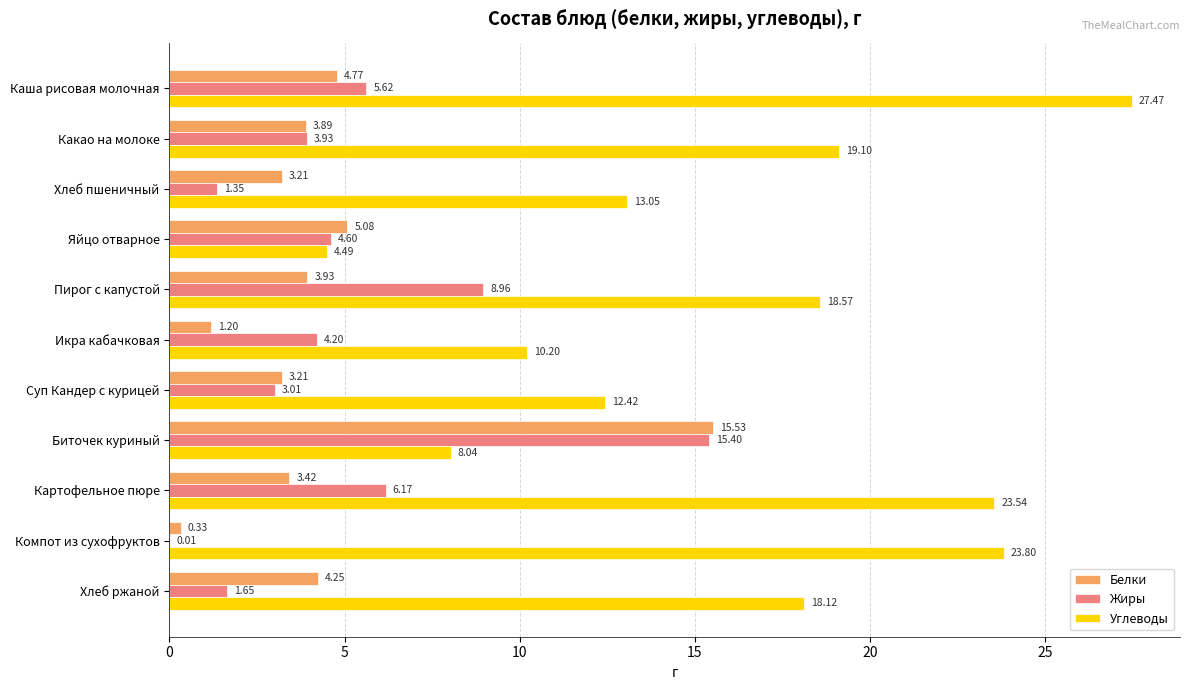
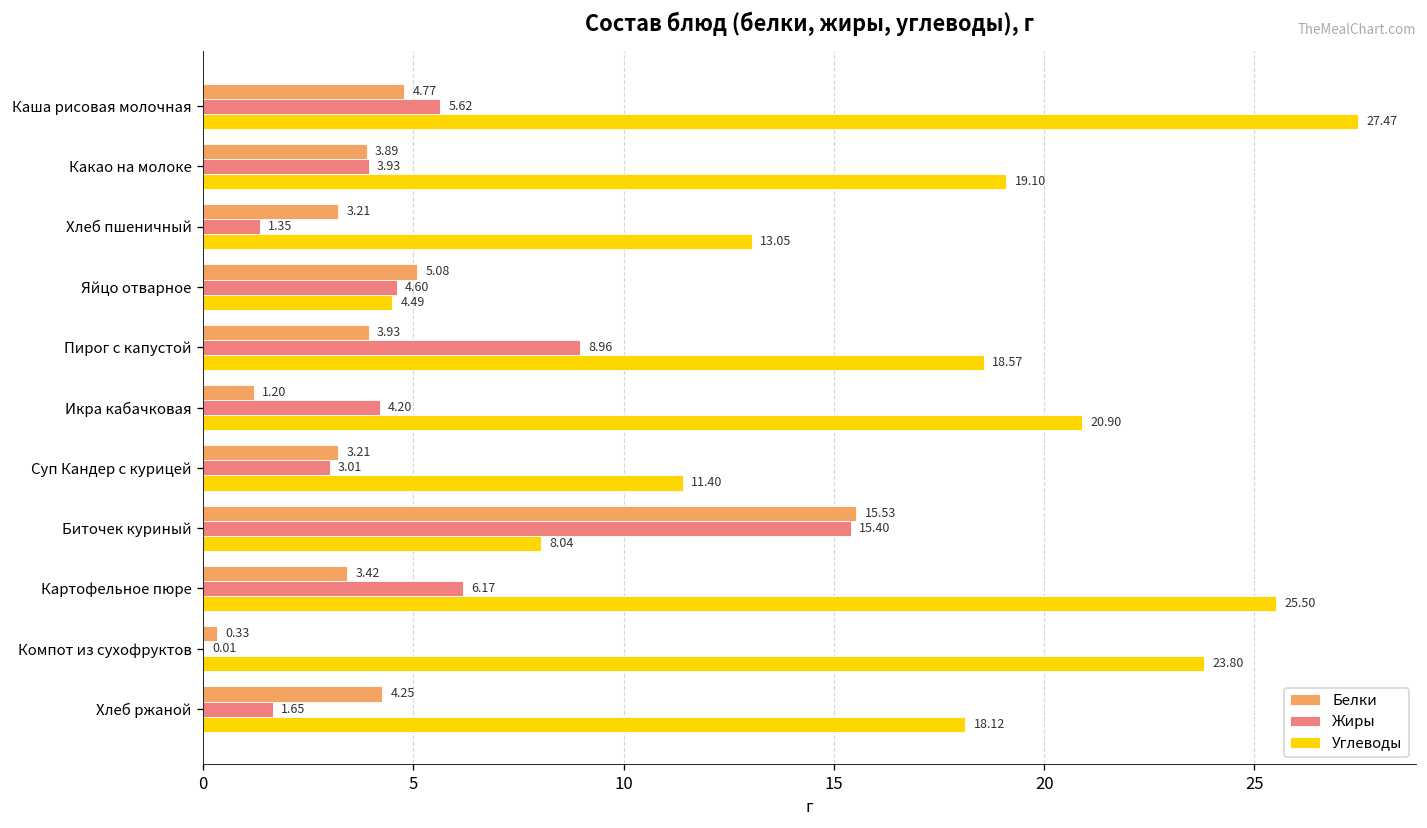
  {
    "Углеводы": {
      "Каша рисовая молочная": 27.47,
      "Какао на молоке": 19.10,
      "Хлеб пшеничный": 13.05,
      "Яйцо отварное": 4.49,
      "Пирог с капустой": 18.57,
-     "Икра кабачковая": 10.20,
-     "Суп Кандер с курицей": 12.42,
+     "Икра кабачковая": 20.90,
+     "Суп Кандер с курицей": 11.40,
      "Биточек куриный": 8.04,
-     "Картофельное пюре": 23.54,
+     "Картофельное пюре": 25.50,
      "Компот из сухофруктов": 23.80,
      "Хлеб ржаной": 18.12
    }
  }
